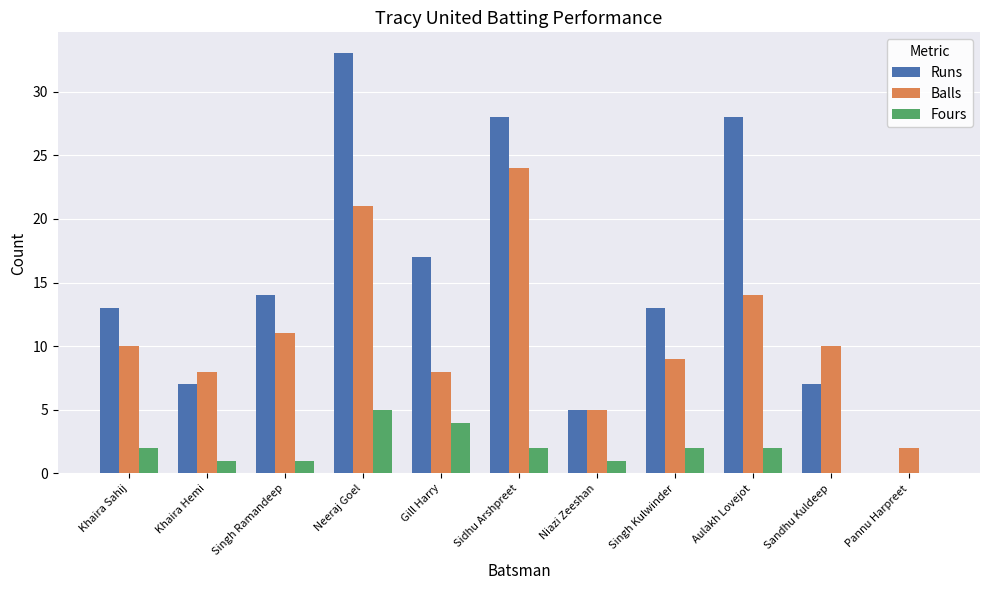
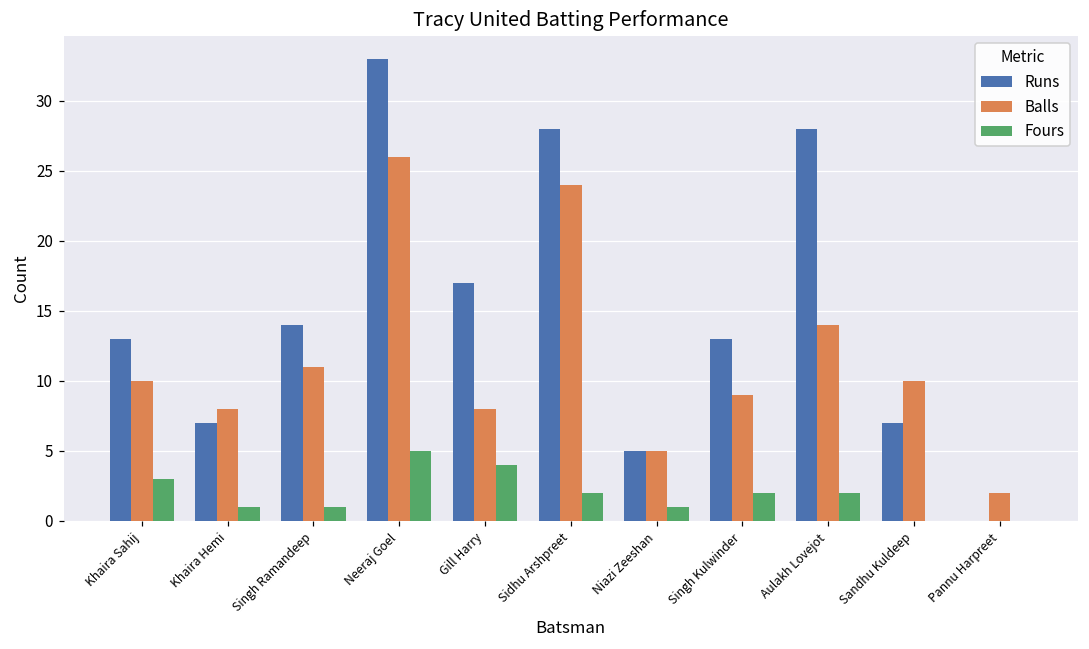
  {
    "Runs": {
      "Khaira Sahij": 13,
      "Khaira Hemi": 7,
      "Singh Ramandeep": 14,
      "Neeraj Goel": 33,
      "Gill Harry": 17,
      "Sidhu Arshpreet": 28,
      "Niazi Zeeshan": 5,
      "Singh Kulwinder": 13,
      "Aulakh Lovejot": 28,
      "Sandhu Kuldeep": 7,
      "Pannu Harpreet": 0
    },
    "Balls": {
      "Khaira Sahij": 10,
      "Khaira Hemi": 8,
      "Singh Ramandeep": 11,
-     "Neeraj Goel": 21,
+     "Neeraj Goel": 26,
      "Gill Harry": 8,
      "Sidhu Arshpreet": 24,
      "Niazi Zeeshan": 5,
      "Singh Kulwinder": 9,
      "Aulakh Lovejot": 14,
      "Sandhu Kuldeep": 10,
      "Pannu Harpreet": 2
    },
    "Fours": {
-     "Khaira Sahij": 2,
+     "Khaira Sahij": 3,
      "Khaira Hemi": 1,
      "Singh Ramandeep": 1,
      "Neeraj Goel": 5,
      "Gill Harry": 4,
      "Sidhu Arshpreet": 2,
      "Niazi Zeeshan": 1,
      "Singh Kulwinder": 2,
      "Aulakh Lovejot": 2,
      "Sandhu Kuldeep": 0,
      "Pannu Harpreet": 0
    }
  }
